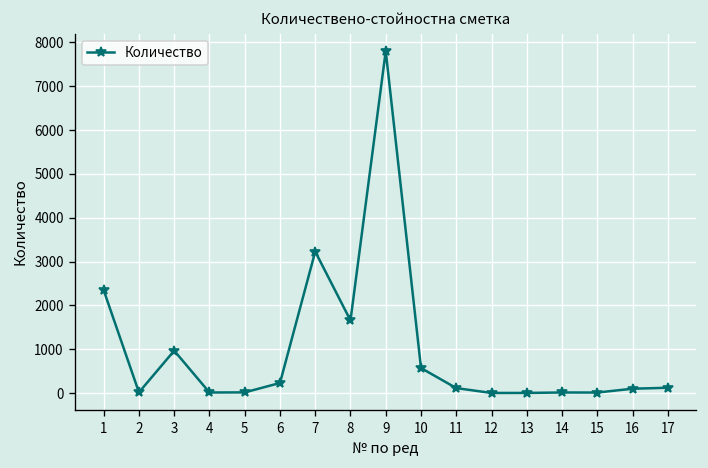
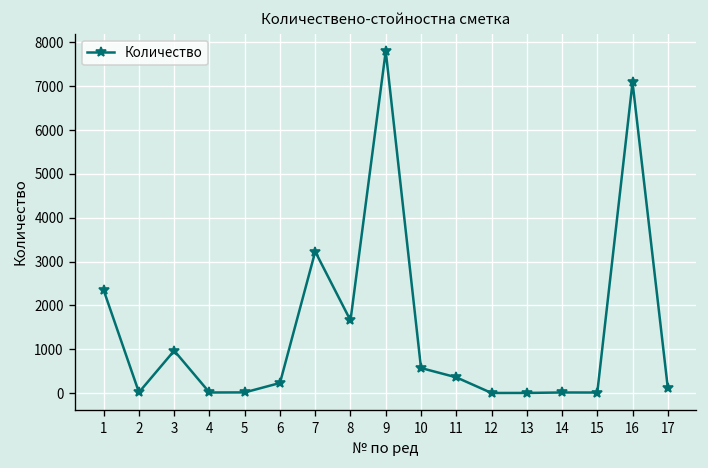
  {
    "1": 2300,
    "2": 0,
    "3": 1000,
    "4": 0,
    "5": 0,
    "6": 200,
    "7": 3200,
    "8": 1700,
    "9": 7800,
    "10": 600,
-   "11": 100,
+   "11": 400,
    "12": 0,
    "13": 0,
    "14": 0,
    "15": 0,
-   "16": 100,
+   "16": 7100,
    "17": 100
  }
